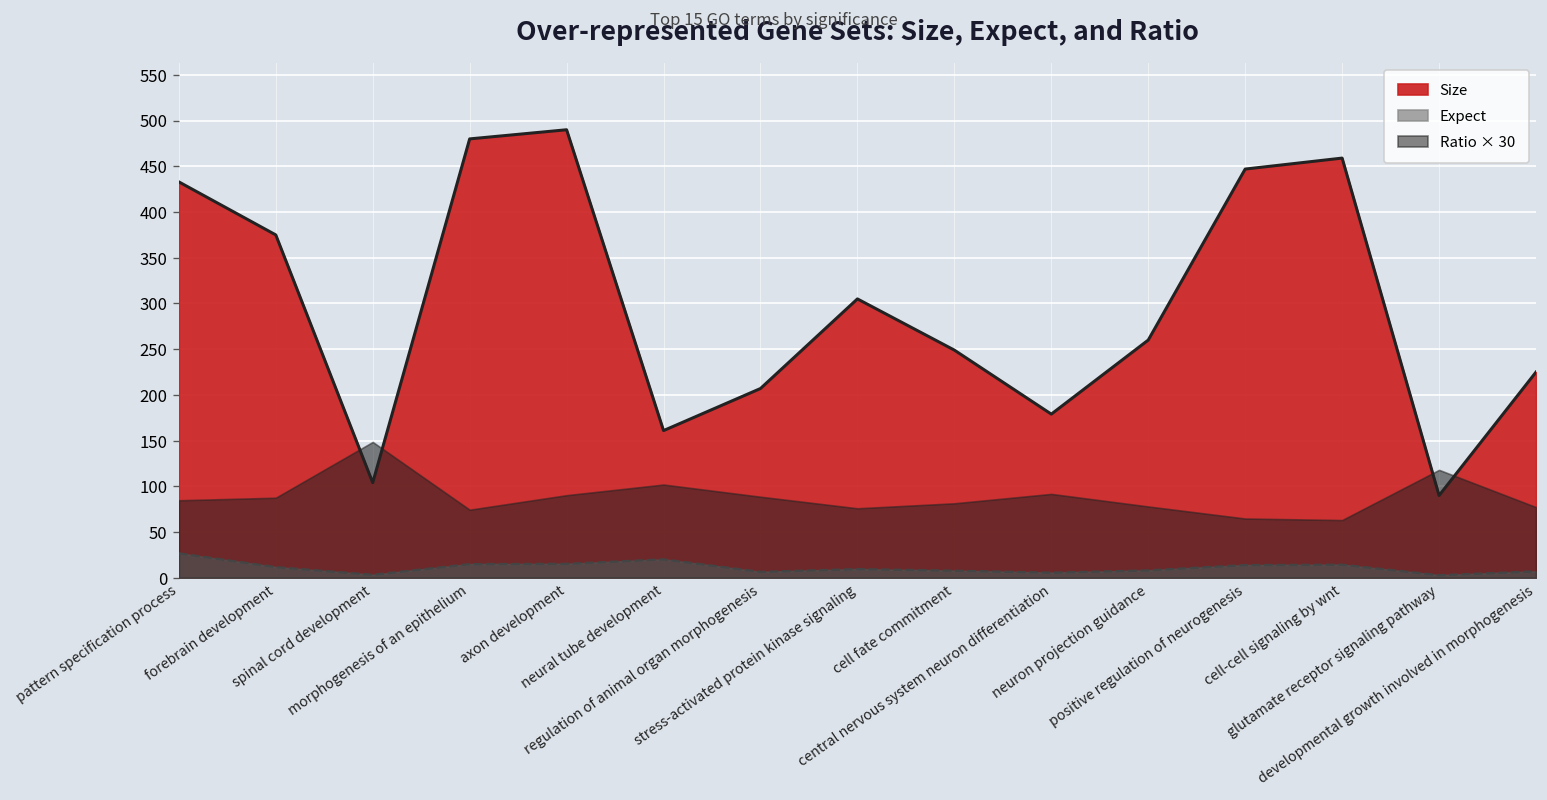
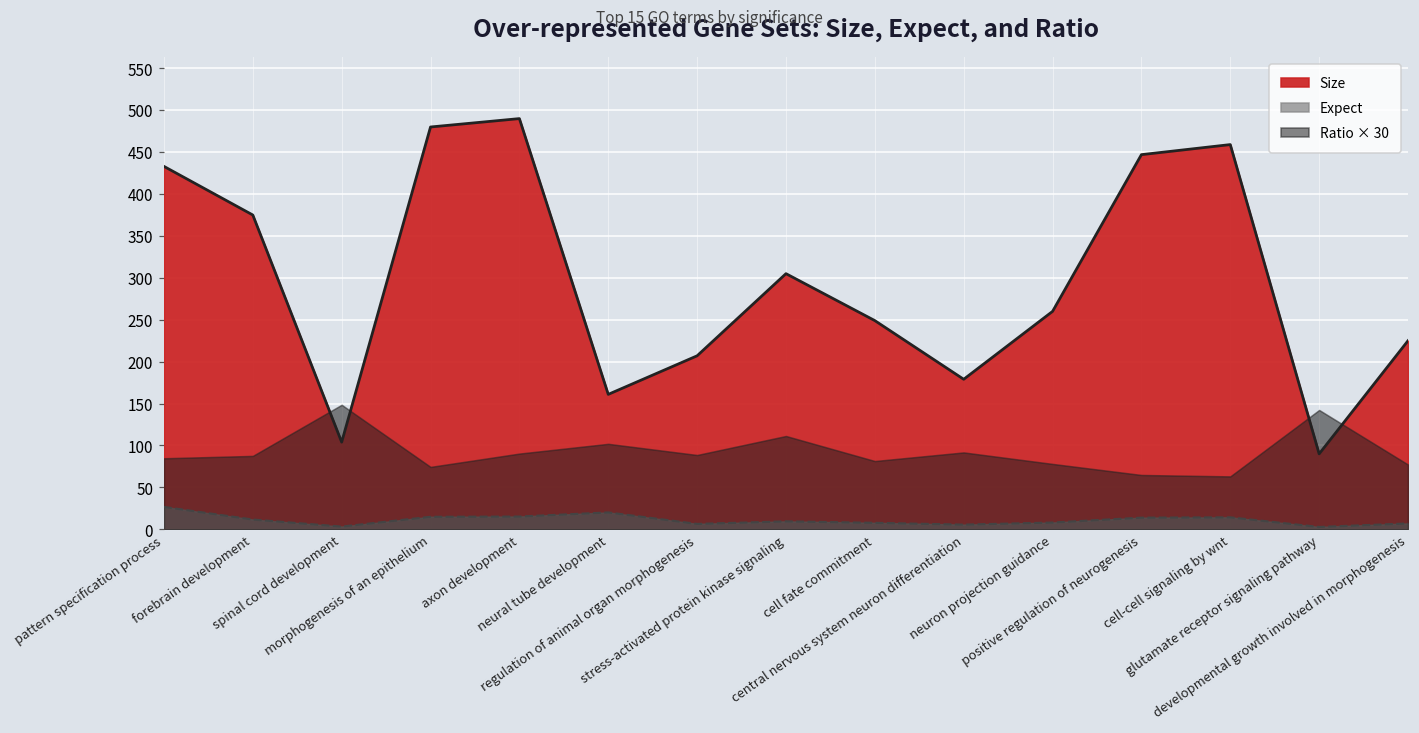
  {
    "Size": {
      "pattern specification process": 430,
      "forebrain development": 380,
      "spinal cord development": 100,
      "morphogenesis of an epithelium": 480,
      "axon development": 490,
      "neural tube development": 160,
      "regulation of animal organ morphogenesis": 210,
      "stress-activated protein kinase signaling": 310,
      "cell fate commitment": 250,
      "central nervous system neuron differentiation": 180,
      "neuron projection guidance": 260,
      "positive regulation of neurogenesis": 450,
      "cell-cell signaling by wnt": 460,
      "glutamate receptor signaling pathway": 90,
      "developmental growth involved in morphogenesis": 230
    },
    "Expect": {
      "pattern specification process": 30,
      "forebrain development": 10,
      "spinal cord development": 0,
      "morphogenesis of an epithelium": 10,
      "axon development": 20,
      "neural tube development": 20,
      "regulation of animal organ morphogenesis": 10,
      "stress-activated protein kinase signaling": 10,
      "cell fate commitment": 10,
      "central nervous system neuron differentiation": 10,
      "neuron projection guidance": 10,
      "positive regulation of neurogenesis": 10,
      "cell-cell signaling by wnt": 10,
      "glutamate receptor signaling pathway": 0,
      "developmental growth involved in morphogenesis": 10
    },
    "Ratio × 30": {
      "pattern specification process": 80,
      "forebrain development": 90,
      "spinal cord development": 150,
      "morphogenesis of an epithelium": 70,
      "axon development": 90,
      "neural tube development": 100,
      "regulation of animal organ morphogenesis": 90,
-     "stress-activated protein kinase signaling": 80,
+     "stress-activated protein kinase signaling": 110,
      "cell fate commitment": 80,
      "central nervous system neuron differentiation": 90,
      "neuron projection guidance": 80,
      "positive regulation of neurogenesis": 60,
      "cell-cell signaling by wnt": 60,
-     "glutamate receptor signaling pathway": 120,
+     "glutamate receptor signaling pathway": 140,
      "developmental growth involved in morphogenesis": 80
    }
  }
